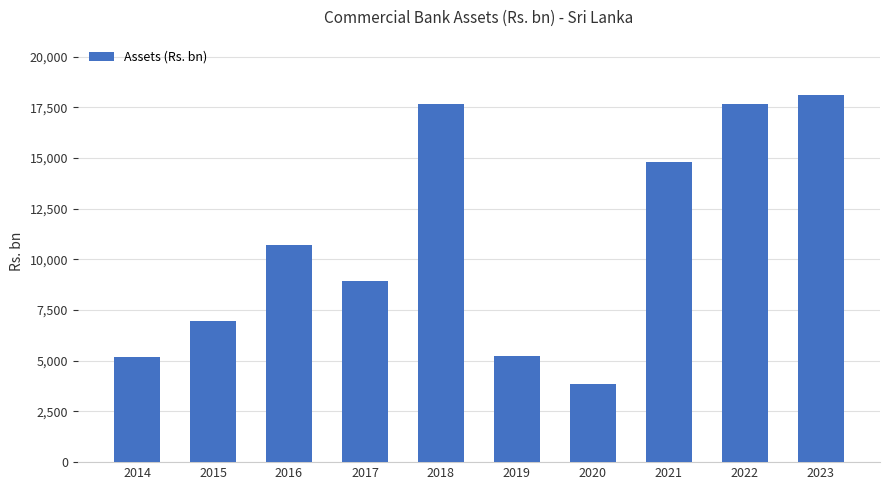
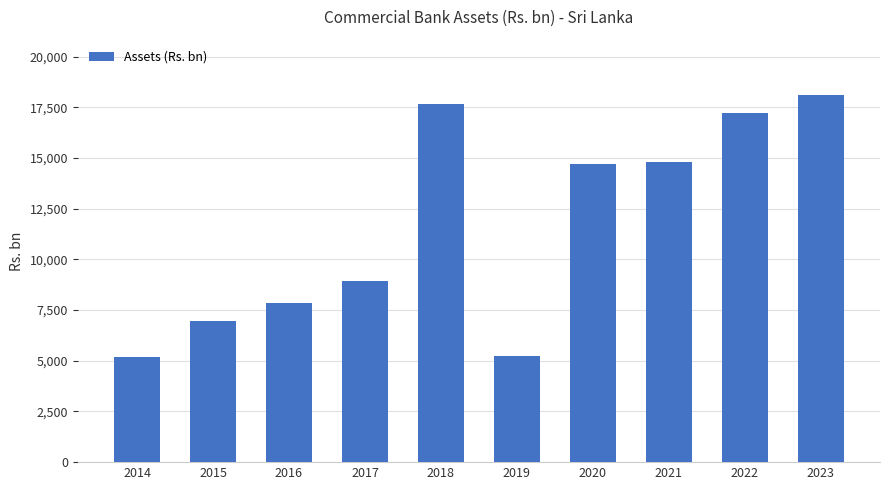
  {
    "2014": "5,200",
    "2015": "7,000",
-   "2016": "10,700",
+   "2016": "7,800",
    "2017": "8,900",
    "2018": "17,700",
    "2019": "5,200",
-   "2020": "3,900",
+   "2020": "14,700",
    "2021": "14,800",
-   "2022": "17,600",
+   "2022": "17,200",
    "2023": "18,100"
  }
